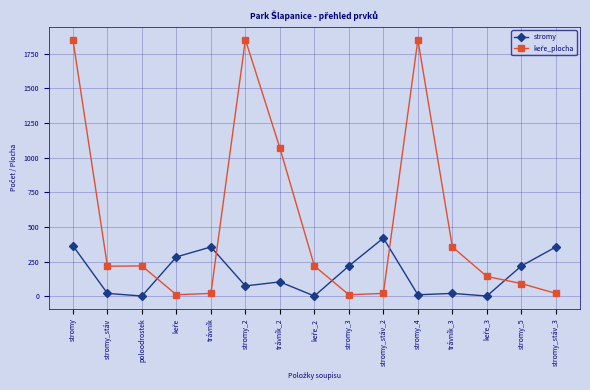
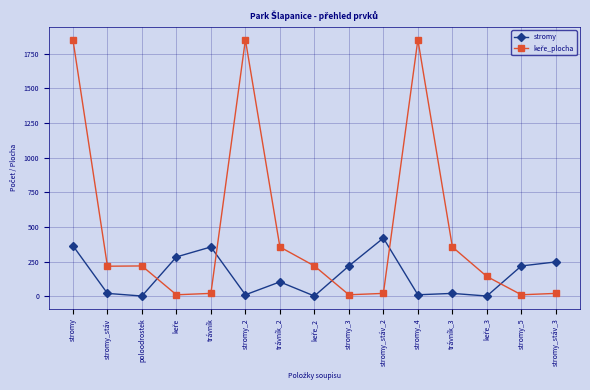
  {
    "stromy": {
      "stromy": 360,
      "stromy_stáv": 20,
      "poloodrostek": 0,
      "keře": 280,
      "trávník": 360,
-     "stromy_2": 70,
+     "stromy_2": 10,
      "trávník_2": 100,
      "keře_2": 0,
      "stromy_3": 220,
      "stromy_stáv_2": 420,
      "stromy_4": 10,
      "trávník_3": 20,
      "keře_3": 0,
      "stromy_5": 220,
-     "stromy_stáv_3": 360
+     "stromy_stáv_3": 250
    },
    "keře_plocha": {
      "stromy": 1850,
      "stromy_stáv": 220,
      "poloodrostek": 220,
      "keře": 10,
      "trávník": 20,
      "stromy_2": 1850,
-     "trávník_2": 1070,
+     "trávník_2": 360,
      "keře_2": 220,
      "stromy_3": 10,
      "stromy_stáv_2": 20,
      "stromy_4": 1850,
      "trávník_3": 360,
      "keře_3": 140,
-     "stromy_5": 90,
+     "stromy_5": 10,
      "stromy_stáv_3": 20
    }
  }
